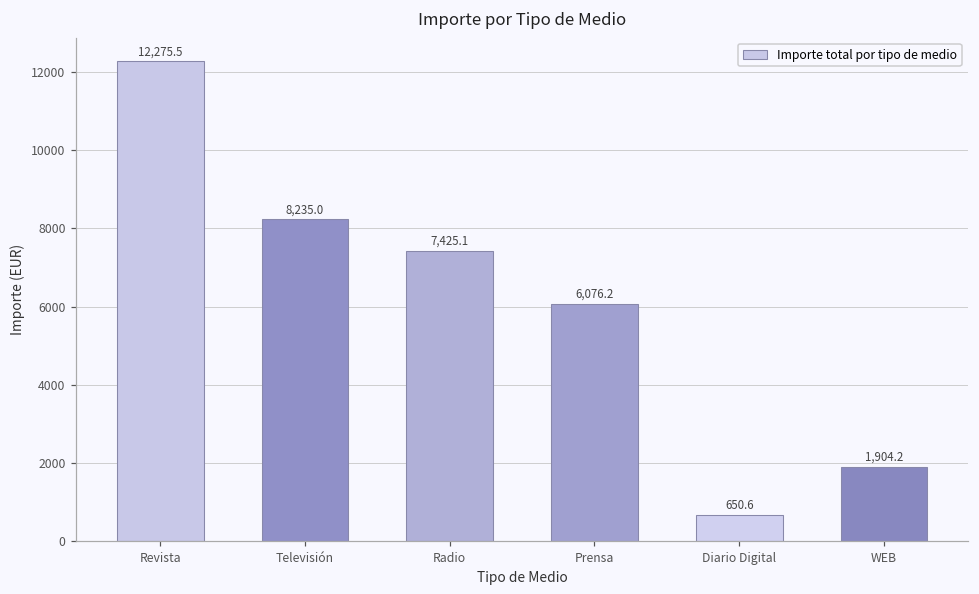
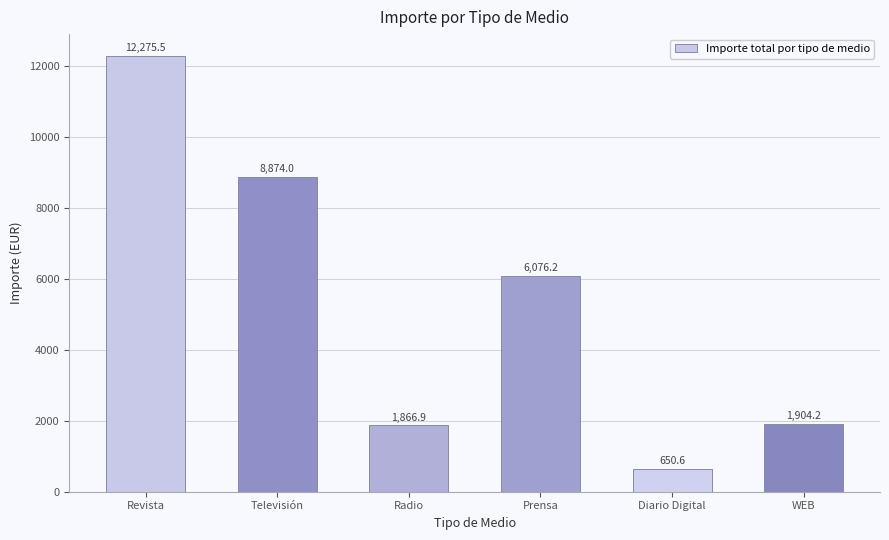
  {
    "Revista": "12,275.5",
-   "Televisión": "8,235.0",
-   "Radio": "7,425.1",
+   "Televisión": "8,874.0",
+   "Radio": "1,866.9",
    "Prensa": "6,076.2",
    "Diario Digital": "650.6",
    "WEB": "1,904.2"
  }
